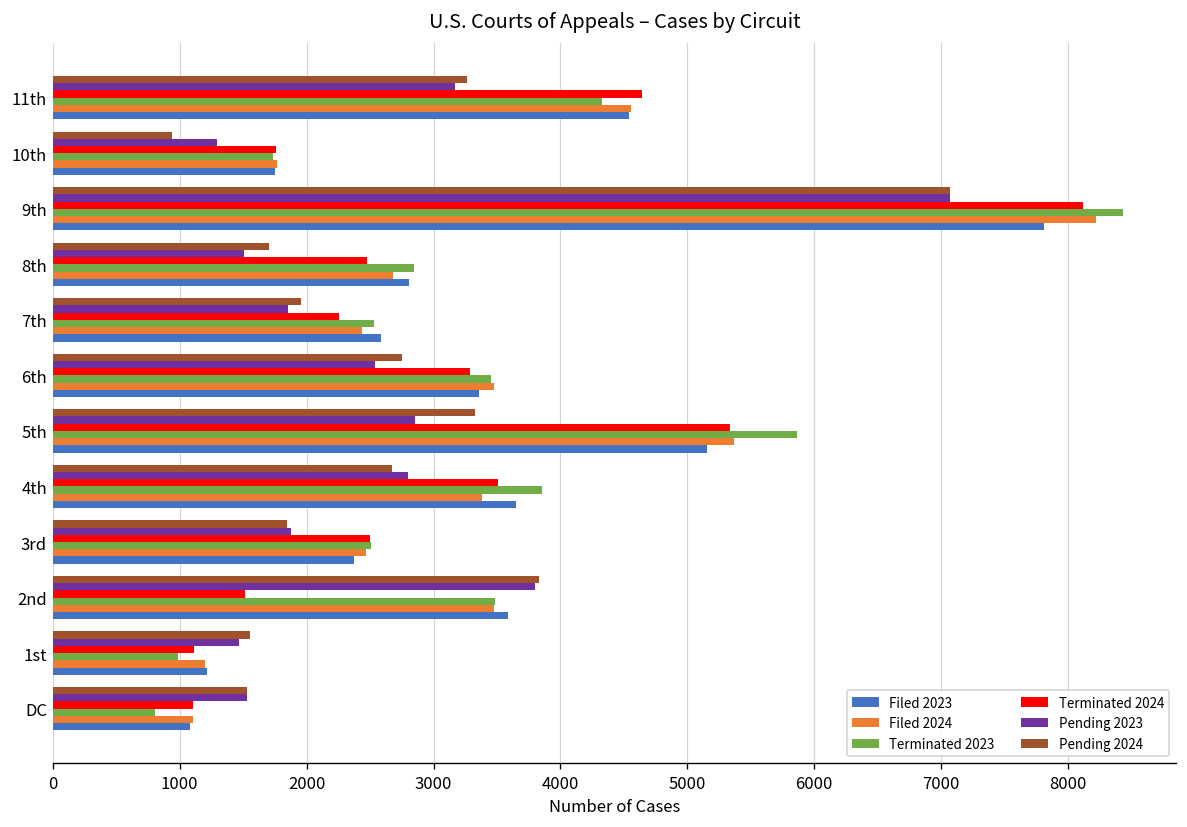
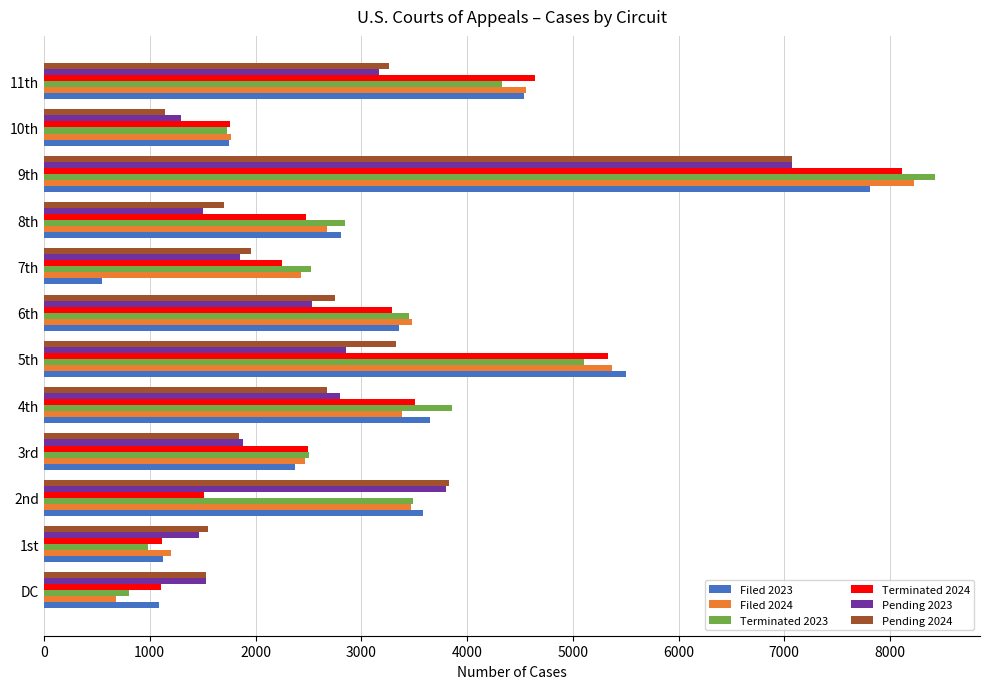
  {
    "Filed 2023": {
      "11th": 4540,
      "10th": 1750,
      "9th": 7810,
      "8th": 2810,
-     "7th": 2590,
+     "7th": 550,
      "6th": 3360,
-     "5th": 5160,
+     "5th": 5500,
      "4th": 3650,
      "3rd": 2370,
      "2nd": 3590,
-     "1st": 1220,
+     "1st": 1130,
      "DC": 1080
    },
    "Filed 2024": {
      "11th": 4560,
      "10th": 1770,
      "9th": 8220,
      "8th": 2680,
      "7th": 2430,
      "6th": 3480,
      "5th": 5370,
      "4th": 3380,
      "3rd": 2470,
      "2nd": 3470,
      "1st": 1200,
-     "DC": 1110
+     "DC": 680
    },
    "Terminated 2023": {
      "11th": 4330,
      "10th": 1740,
      "9th": 8430,
      "8th": 2850,
      "7th": 2530,
      "6th": 3450,
-     "5th": 5870,
+     "5th": 5110,
      "4th": 3860,
      "3rd": 2510,
      "2nd": 3490,
      "1st": 990,
      "DC": 800
    },
    "Terminated 2024": {
      "11th": 4640,
      "10th": 1760,
      "9th": 8120,
      "8th": 2480,
      "7th": 2250,
      "6th": 3290,
      "5th": 5340,
      "4th": 3510,
      "3rd": 2500,
      "2nd": 1520,
      "1st": 1110,
      "DC": 1110
    },
    "Pending 2023": {
      "11th": 3170,
      "10th": 1300,
      "9th": 7070,
      "8th": 1500,
      "7th": 1850,
      "6th": 2540,
      "5th": 2850,
      "4th": 2800,
      "3rd": 1880,
      "2nd": 3800,
      "1st": 1470,
      "DC": 1530
    },
    "Pending 2024": {
      "11th": 3260,
-     "10th": 940,
+     "10th": 1140,
      "9th": 7070,
      "8th": 1710,
      "7th": 1950,
      "6th": 2750,
      "5th": 3320,
      "4th": 2670,
      "3rd": 1840,
      "2nd": 3830,
      "1st": 1550,
      "DC": 1530
    }
  }
